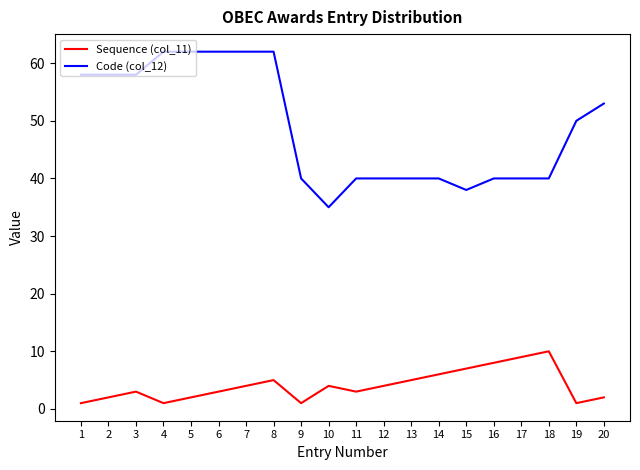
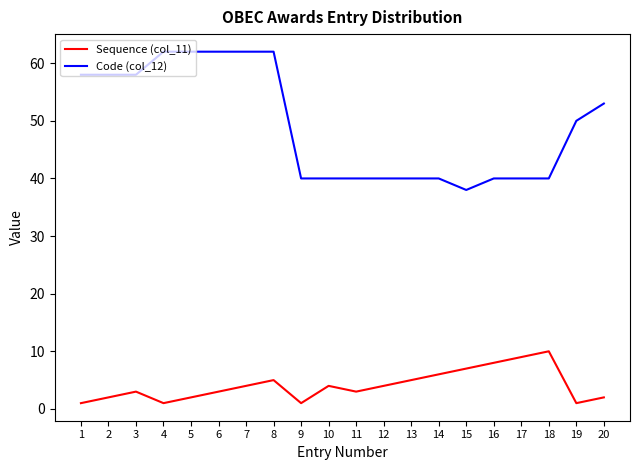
  {
    "Sequence (col_11)": {
      "1": 1,
      "2": 2,
      "3": 3,
      "4": 1,
      "5": 2,
      "6": 3,
      "7": 4,
      "8": 5,
      "9": 1,
      "10": 4,
      "11": 3,
      "12": 4,
      "13": 5,
      "14": 6,
      "15": 7,
      "16": 8,
      "17": 9,
      "18": 10,
      "19": 1,
      "20": 2
    },
    "Code (col_12)": {
      "6": 62,
      "7": 62,
      "8": 62,
      "9": 40,
-     "10": 35,
+     "10": 40,
      "11": 40,
      "12": 40,
      "13": 40,
      "14": 40,
      "15": 38,
      "16": 40,
      "17": 40,
      "18": 40,
      "19": 50,
      "20": 53
    }
  }
